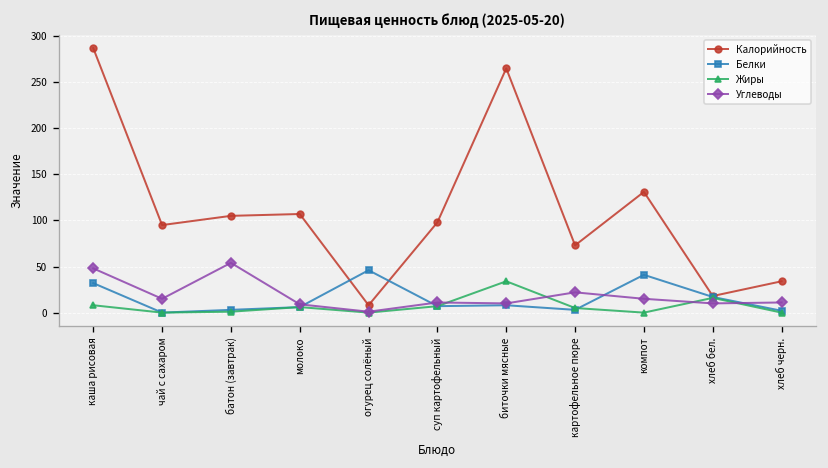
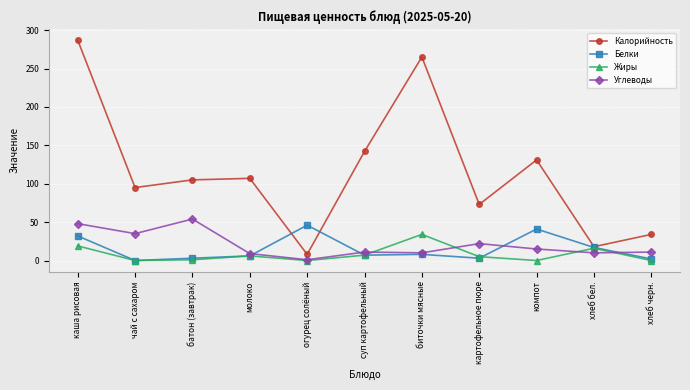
  {
    "Калорийность": {
      "каша рисовая": 290,
      "чай с сахаром": 100,
      "батон (завтрак)": 110,
      "молоко": 110,
      "огурец солёный": 10,
-     "суп картофельный": 100,
+     "суп картофельный": 140,
      "биточки мясные": 270,
      "картофельное пюре": 70,
      "компот": 130,
      "хлеб черн.": 30
    },
    "Белки": {
      "каша рисовая": 30,
      "огурец солёный": 50,
      "компот": 40
    },
    "Жиры": {
-     "каша рисовая": 10,
+     "каша рисовая": 20,
      "биточки мясные": 30,
      "компот": 0
    },
    "Углеводы": {
      "каша рисовая": 50,
-     "чай с сахаром": 20,
+     "чай с сахаром": 40,
      "батон (завтрак)": 50,
      "суп картофельный": 10,
      "картофельное пюре": 20,
      "компот": 20,
      "хлеб бел.": 10,
      "хлеб черн.": 10
    }
  }
